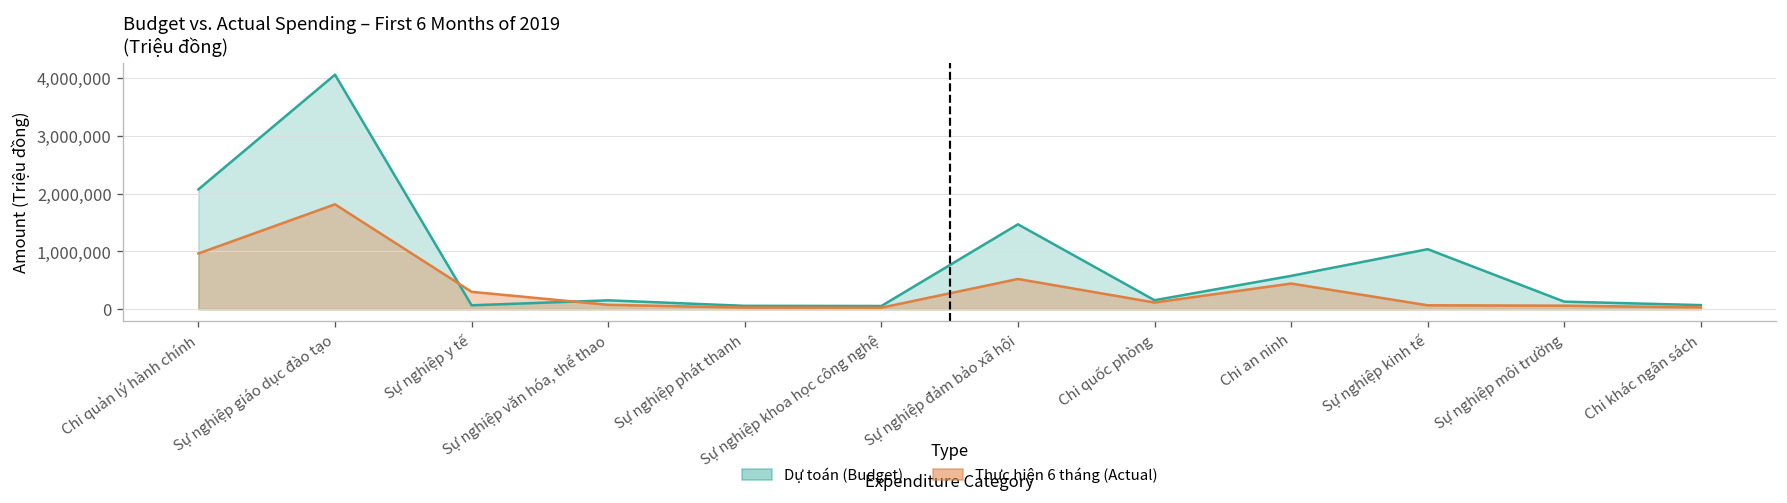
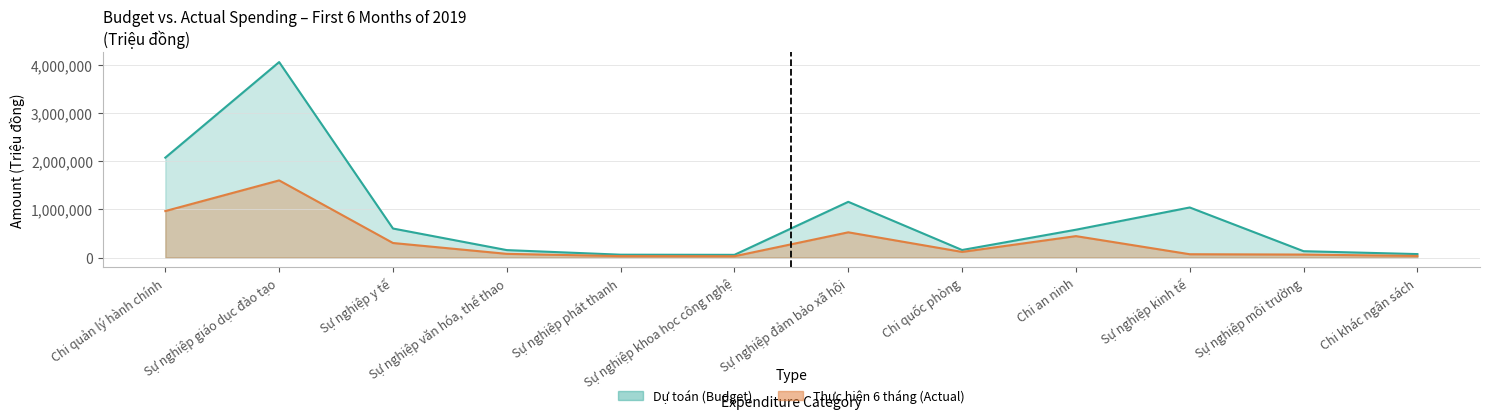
  {
    "Dự toán (Budget)": {
      "Chi quản lý hành chính": "2,100,000",
      "Sự nghiệp giáo dục đào tạo": "4,100,000",
-     "Sự nghiệp y tế": "100,000",
+     "Sự nghiệp y tế": "600,000",
      "Sự nghiệp văn hóa, thể thao": "200,000",
-     "Sự nghiệp đảm bảo xã hội": "1,500,000",
+     "Sự nghiệp đảm bảo xã hội": "1,200,000",
      "Chi an ninh": "600,000",
      "Sự nghiệp kinh tế": "1,000,000",
      "Sự nghiệp môi trường": "100,000"
    },
    "Thực hiện 6 tháng (Actual)": {
      "Chi quản lý hành chính": "1,000,000",
-     "Sự nghiệp giáo dục đào tạo": "1,800,000",
+     "Sự nghiệp giáo dục đào tạo": "1,600,000",
      "Sự nghiệp y tế": "300,000",
      "Sự nghiệp văn hóa, thể thao": "100,000",
      "Sự nghiệp đảm bảo xã hội": "500,000",
      "Chi an ninh": "400,000",
      "Sự nghiệp kinh tế": "100,000",
      "Sự nghiệp môi trường": "100,000"
    }
  }
